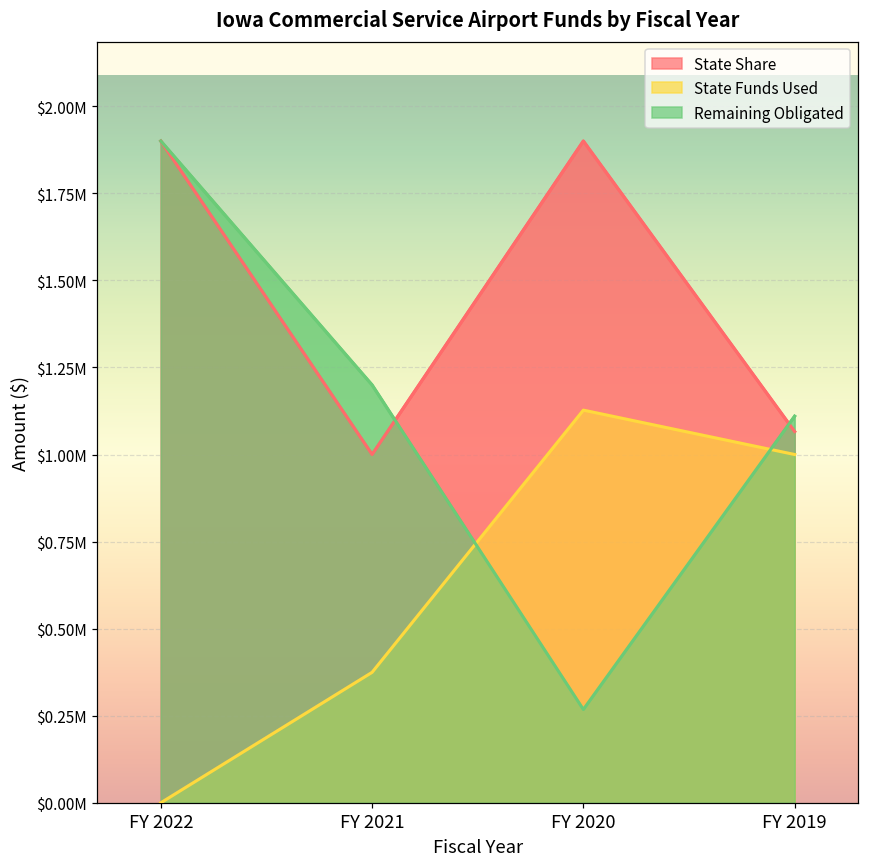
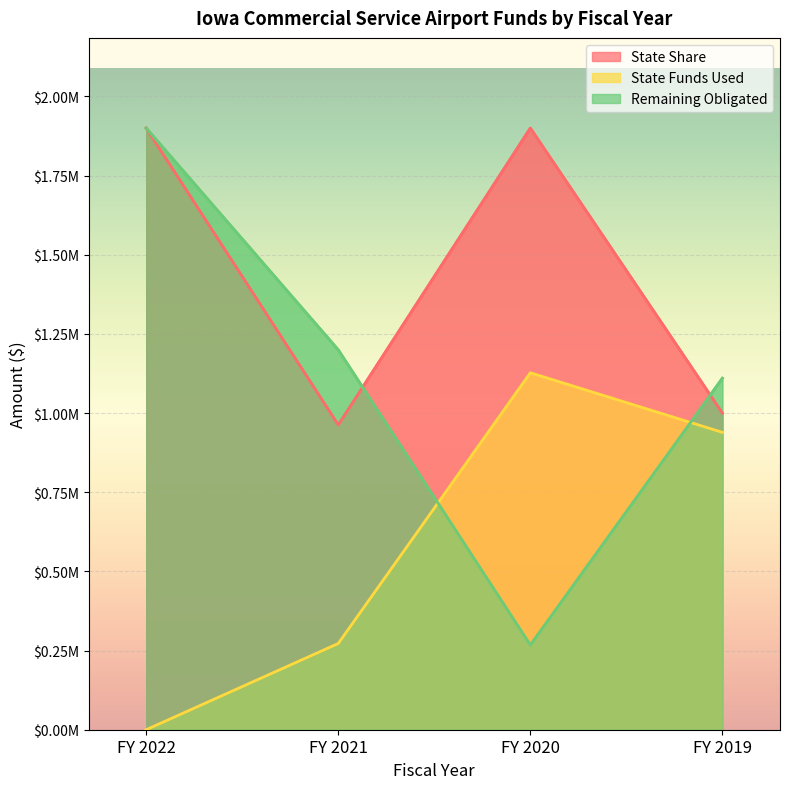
  {
    "State Share": {
-     "FY 2021": "$1000000",
+     "FY 2021": "$960000",
      "FY 2020": "$1900000",
-     "FY 2019": "$1070000"
+     "FY 2019": "$1000000"
    },
    "State Funds Used": {
      "FY 2022": "$0",
-     "FY 2021": "$370000",
+     "FY 2021": "$270000",
      "FY 2020": "$1130000",
-     "FY 2019": "$1000000"
+     "FY 2019": "$940000"
    },
    "Remaining Obligated": {
      "FY 2021": "$1200000",
      "FY 2020": "$270000",
      "FY 2019": "$1110000"
    }
  }
